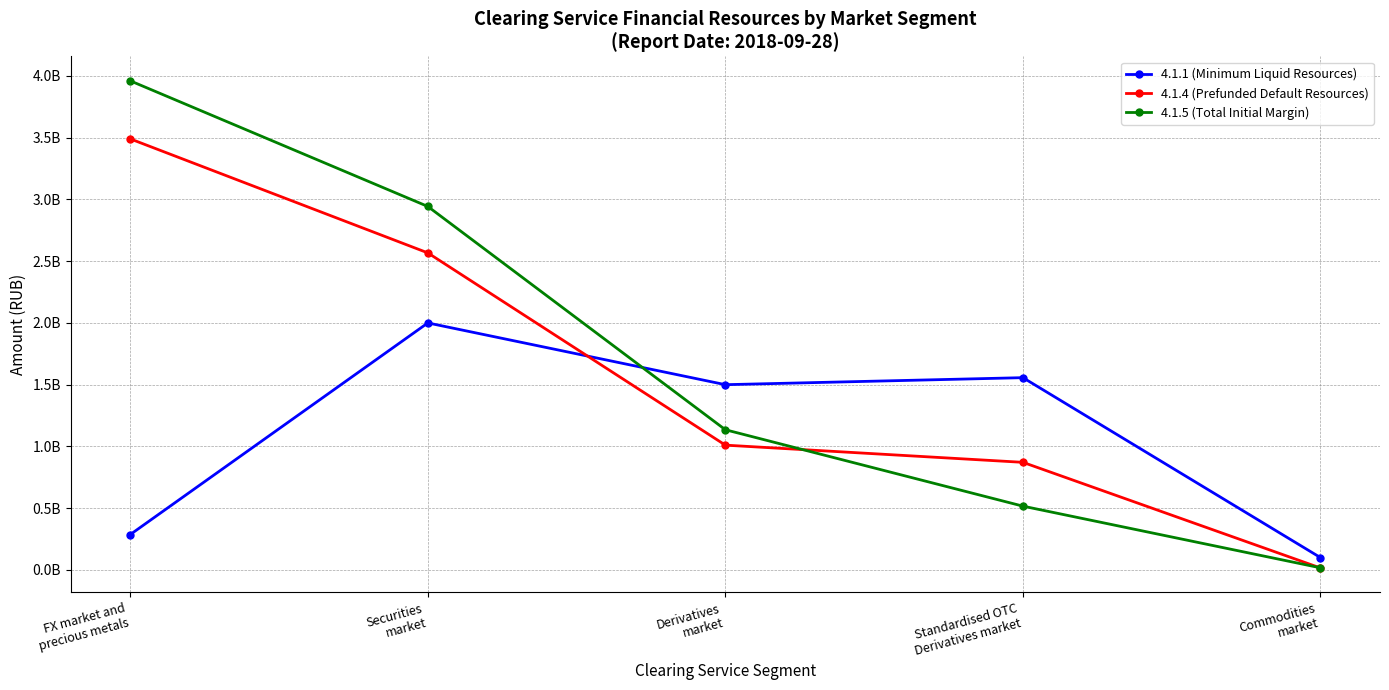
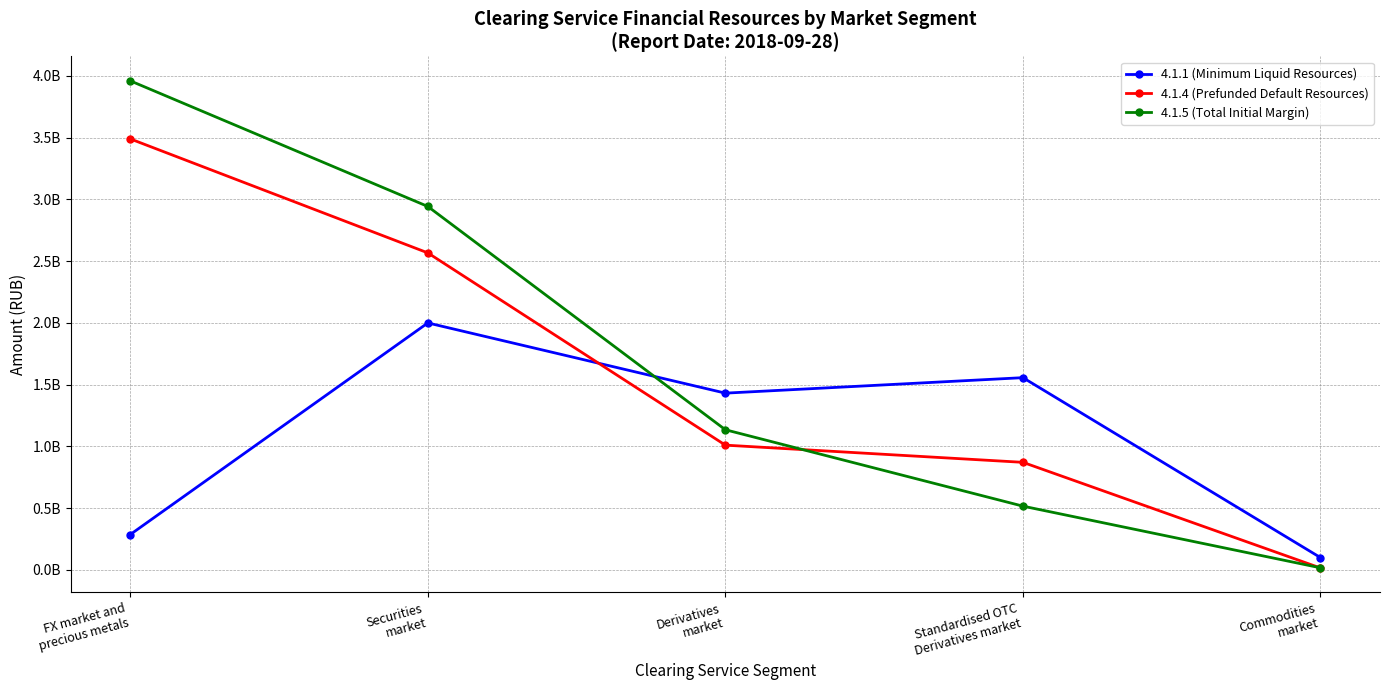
  {
    "4.1.1 (Minimum Liquid Resources)": {
      "FX market and precious metals": 290000000,
      "Securities market": 2000000000,
-     "Derivatives market": 1500000000,
+     "Derivatives market": 1430000000,
      "Standardised OTC Derivatives market": 1560000000,
      "Commodities market": 100000000
    },
    "4.1.4 (Prefunded Default Resources)": {
      "FX market and precious metals": 3490000000,
      "Securities market": 2570000000,
      "Derivatives market": 1010000000,
      "Standardised OTC Derivatives market": 870000000
    },
    "4.1.5 (Total Initial Margin)": {
      "FX market and precious metals": 3960000000,
      "Securities market": 2940000000,
      "Derivatives market": 1140000000,
      "Standardised OTC Derivatives market": 520000000
    }
  }
